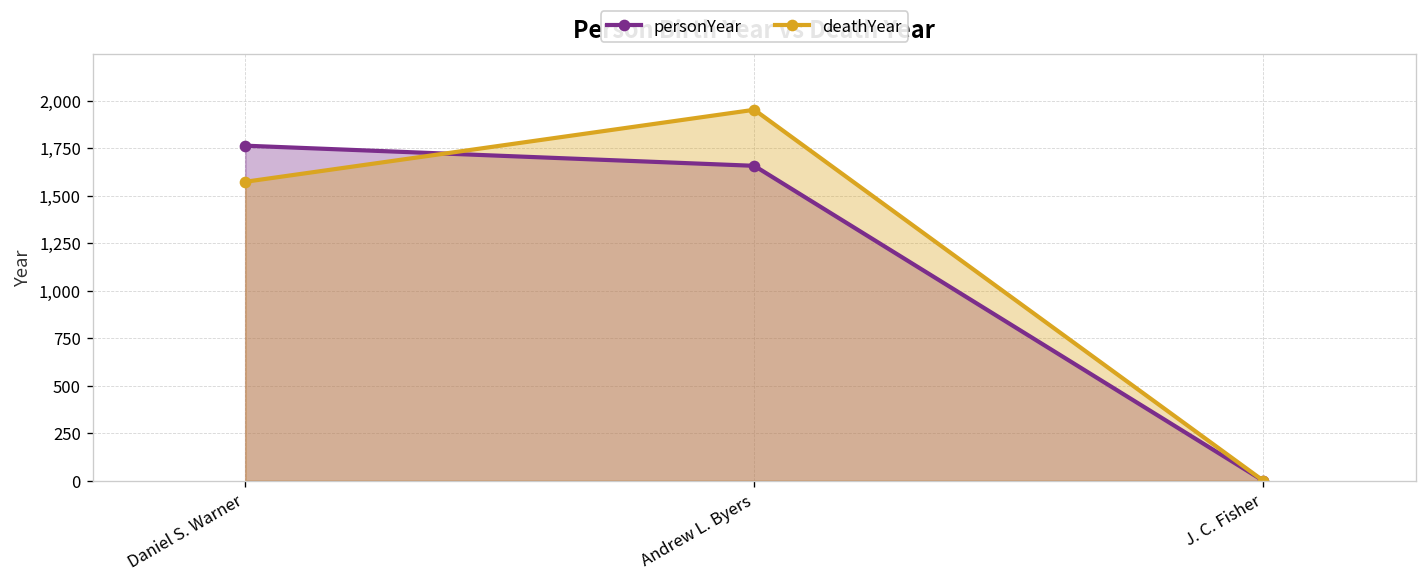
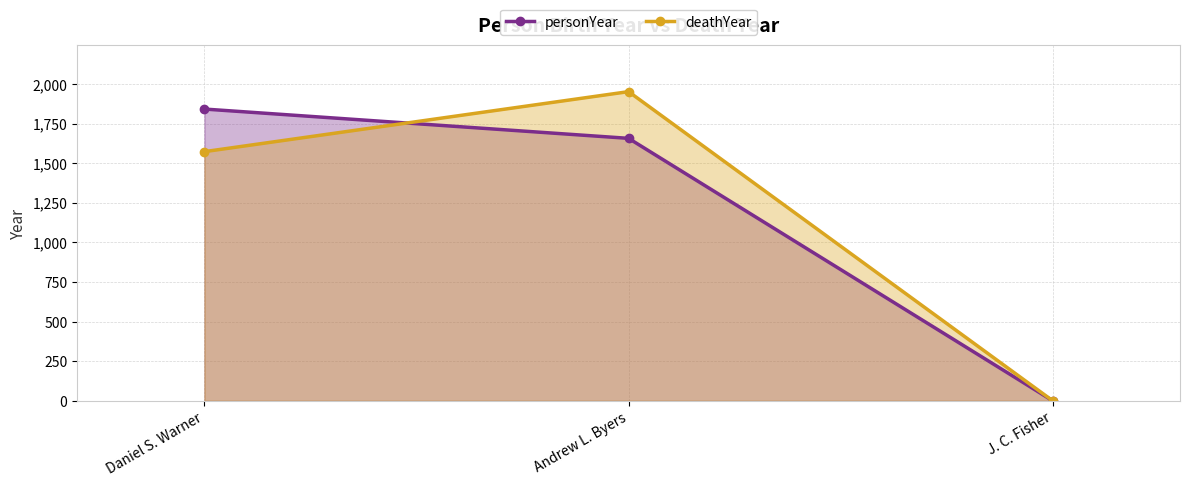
  {
    "personYear": {
-     "Daniel S. Warner": "1,760",
+     "Daniel S. Warner": "1,840",
      "Andrew L. Byers": "1,660"
    },
    "deathYear": {
      "Daniel S. Warner": "1,570",
      "Andrew L. Byers": "1,950"
    }
  }
